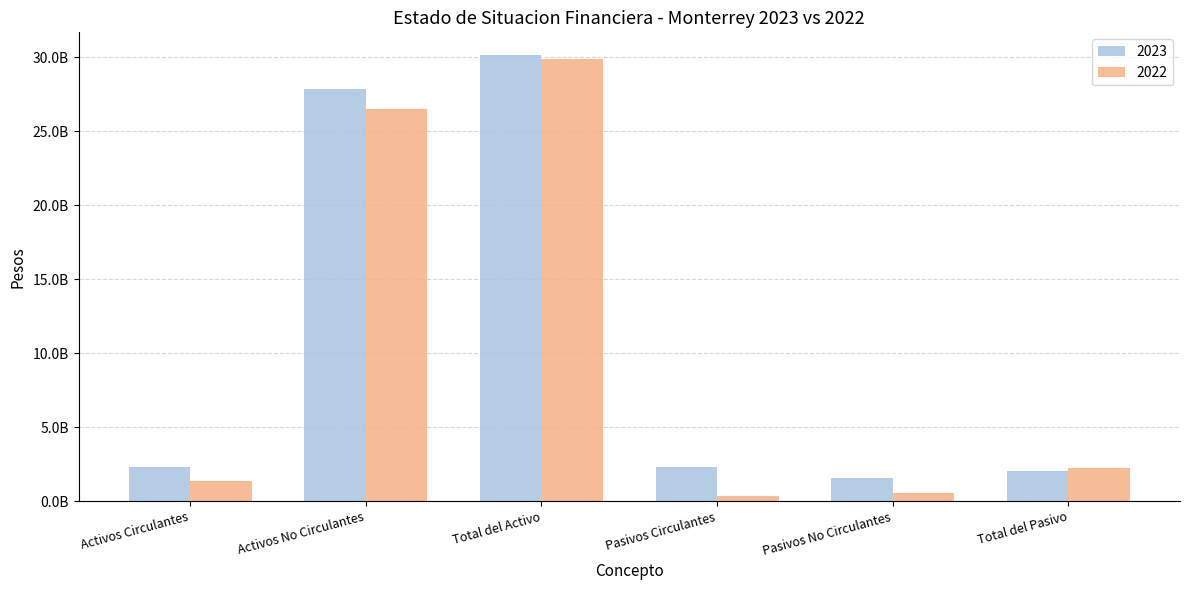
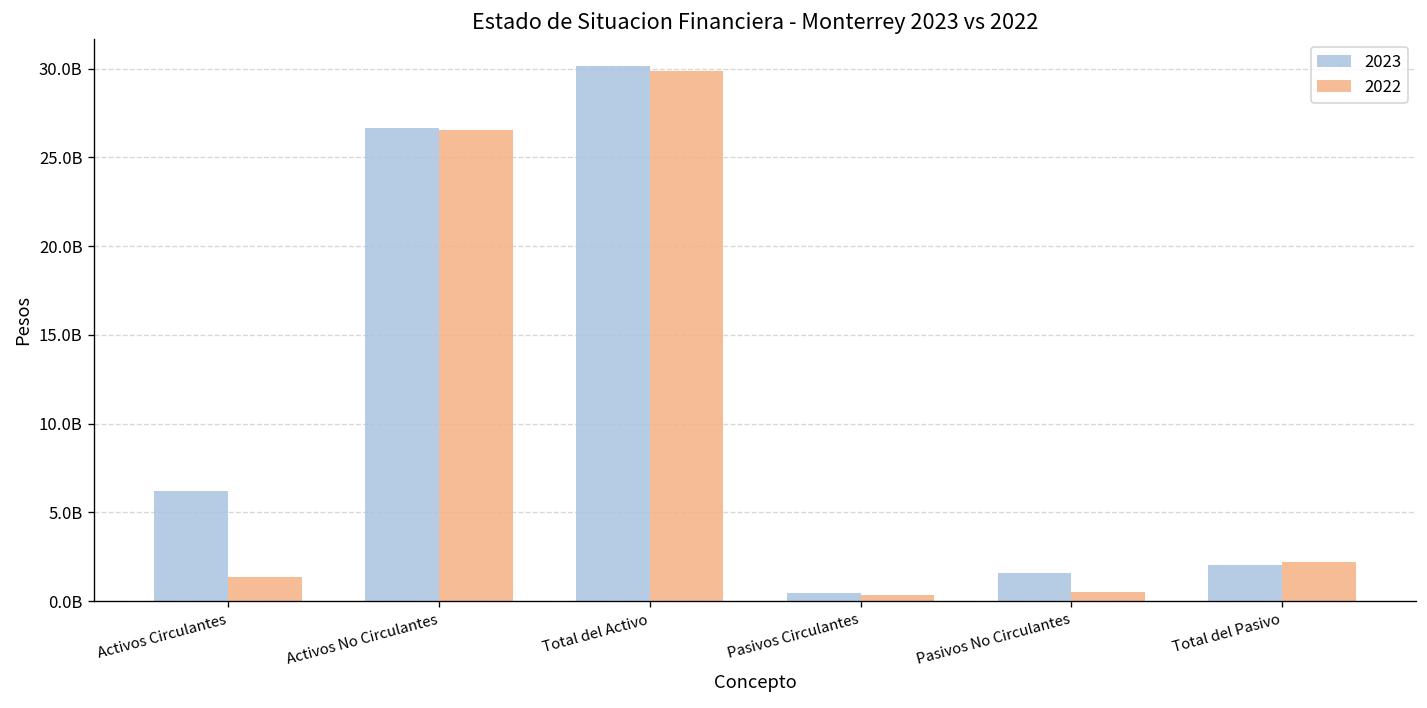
  {
    "2023": {
-     "Activos Circulantes": 2300000000,
-     "Activos No Circulantes": 27900000000,
+     "Activos Circulantes": 6200000000,
+     "Activos No Circulantes": 26600000000,
      "Total del Activo": 30200000000,
-     "Pasivos Circulantes": 2300000000,
+     "Pasivos Circulantes": 500000000,
      "Pasivos No Circulantes": 1600000000,
      "Total del Pasivo": 2000000000
    },
    "2022": {
      "Activos Circulantes": 1300000000,
      "Activos No Circulantes": 26500000000,
      "Total del Activo": 29900000000,
      "Pasivos Circulantes": 300000000,
      "Pasivos No Circulantes": 500000000,
      "Total del Pasivo": 2200000000
    }
  }
